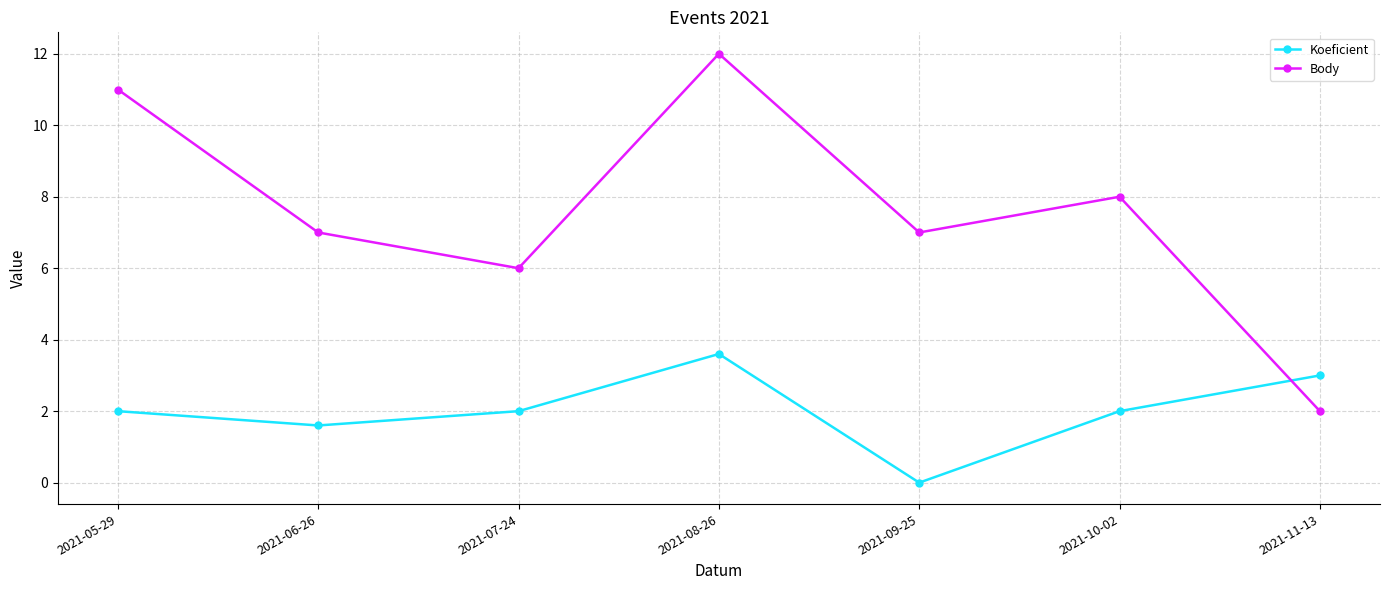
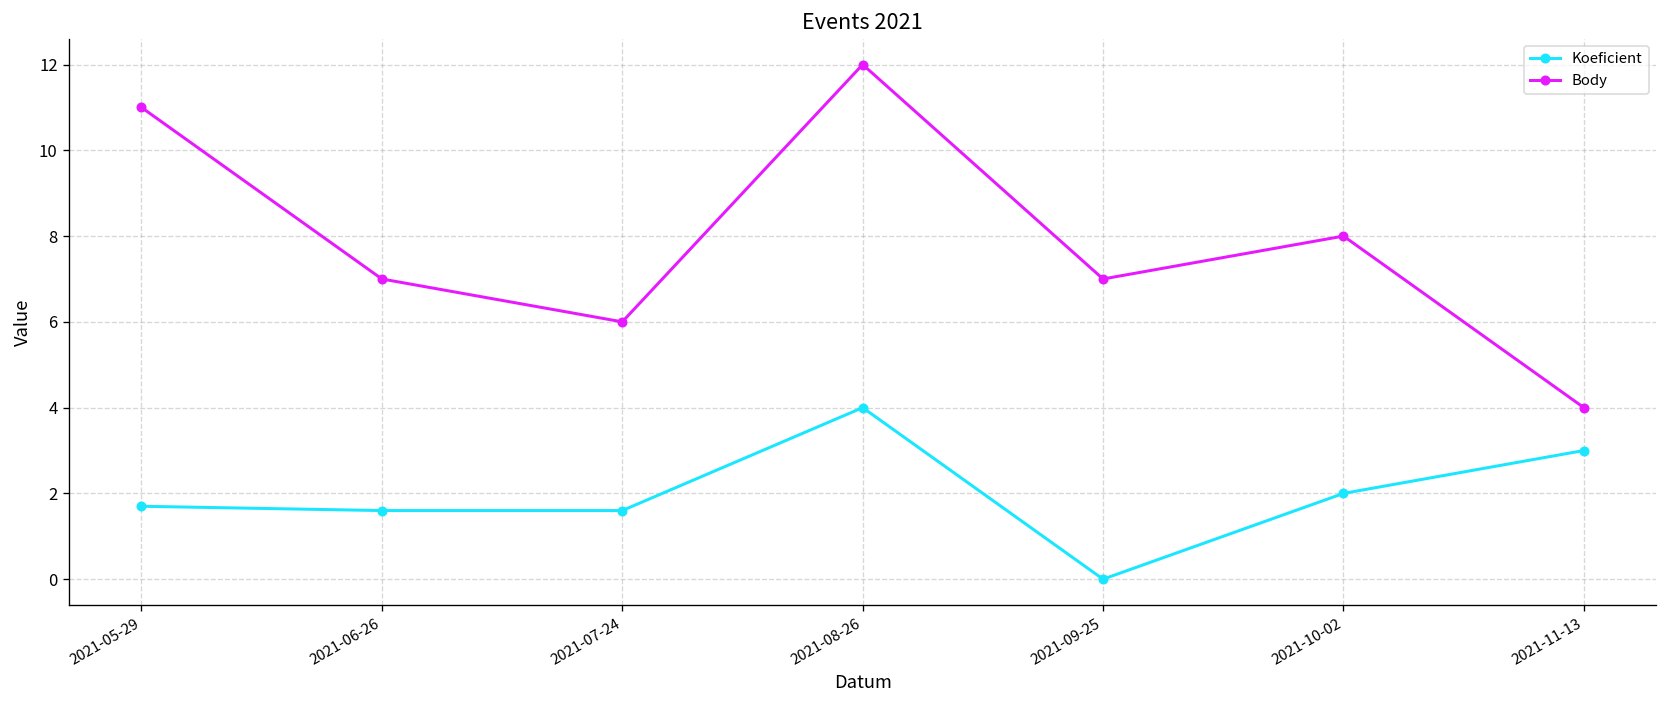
  {
    "Koeficient": {
-     "2021-05-29": 2.0,
+     "2021-05-29": 1.7,
      "2021-06-26": 1.6,
-     "2021-07-24": 2.0,
-     "2021-08-26": 3.6,
+     "2021-07-24": 1.6,
+     "2021-08-26": 4.0,
      "2021-09-25": 0.0,
      "2021-10-02": 2.0,
      "2021-11-13": 3.0
    },
    "Body": {
      "2021-05-29": 11,
      "2021-06-26": 7,
      "2021-07-24": 6,
      "2021-08-26": 12,
      "2021-09-25": 7,
      "2021-10-02": 8,
-     "2021-11-13": 2
+     "2021-11-13": 4
    }
  }
